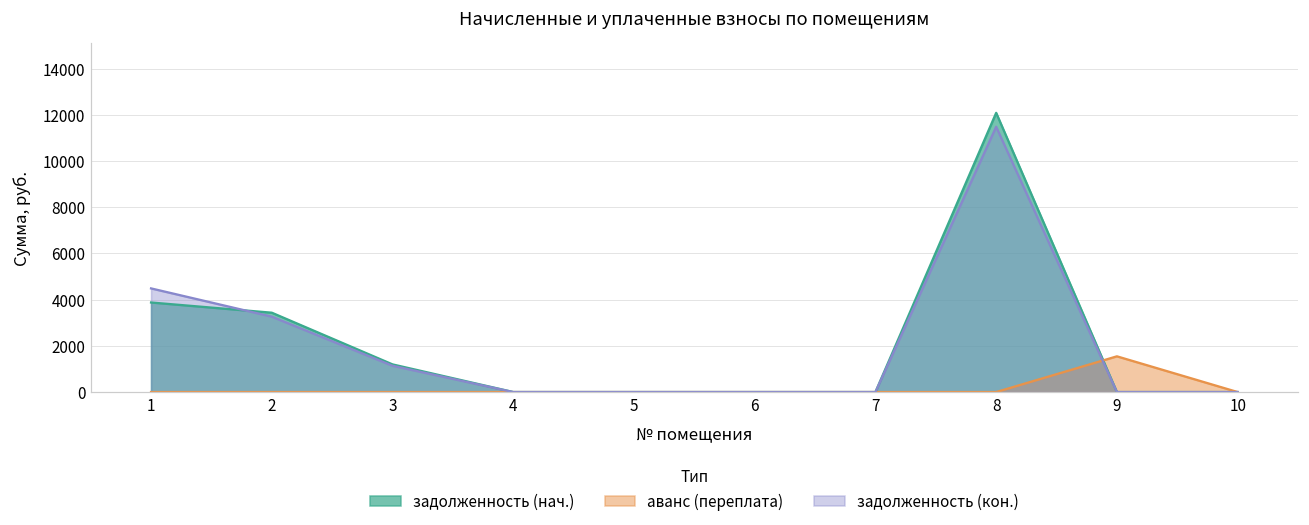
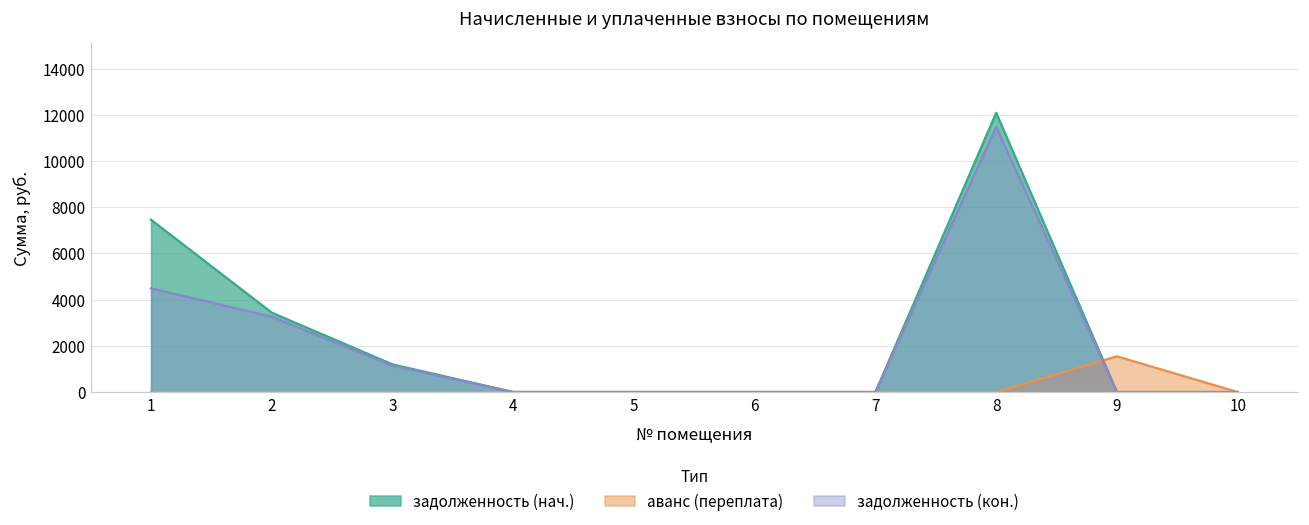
  {
    "задолженность (нач.)": {
-     "1": 3900,
+     "1": 7500,
      "2": 3400,
      "8": 12100
    },
    "аванс (переплата)": {
      "1": 0,
      "2": 0,
      "3": 0,
      "8": 0,
      "9": 1500
    },
    "задолженность (кон.)": {
      "1": 4500,
      "2": 3300,
      "8": 11500
    }
  }
